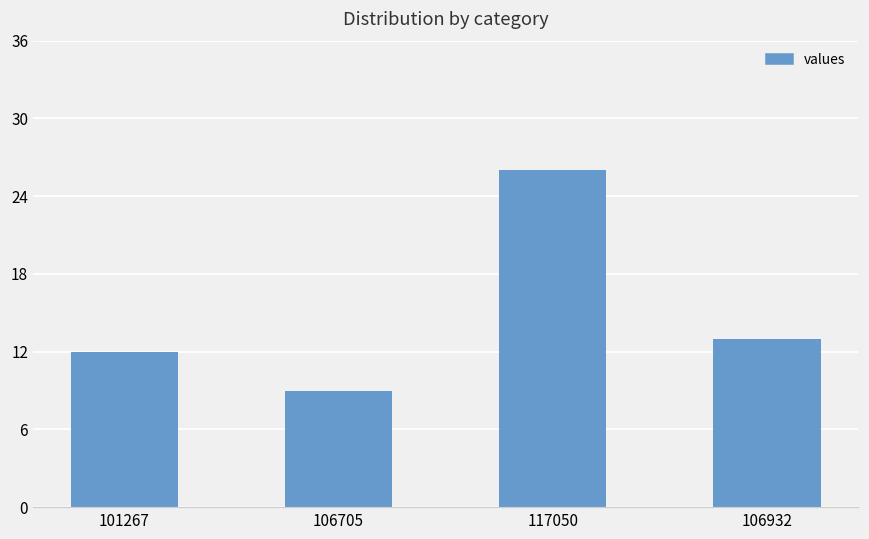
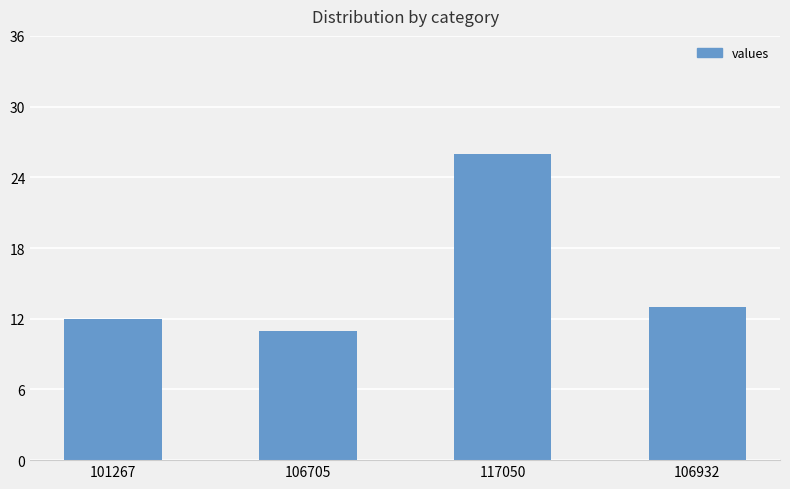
  {
    "101267": 12,
-   "106705": 9,
+   "106705": 11,
    "117050": 26,
    "106932": 13
  }
